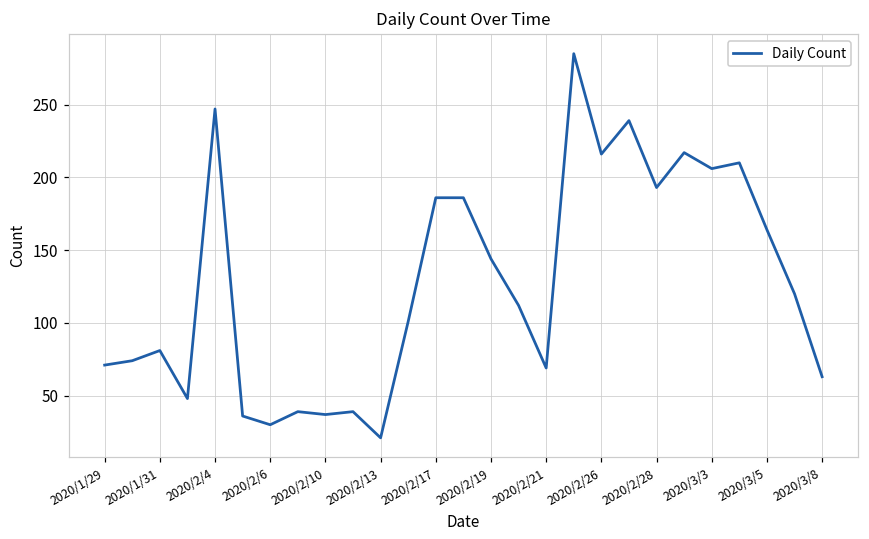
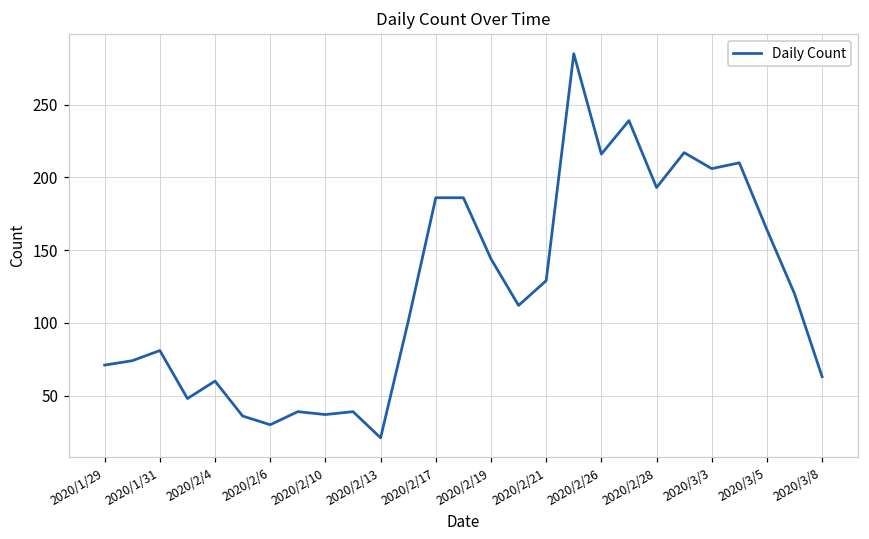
  {
    "2020/1/29": 71,
    "2020/1/31": 81,
-   "2020/2/4": 247,
+   "2020/2/4": 60,
    "2020/2/6": 30,
    "2020/2/10": 37,
    "2020/2/13": 21,
    "2020/2/17": 186,
    "2020/2/19": 144,
-   "2020/2/21": 69,
+   "2020/2/21": 129,
    "2020/2/26": 216,
    "2020/2/28": 193,
    "2020/3/3": 206,
    "2020/3/5": 164,
    "2020/3/8": 63
  }
